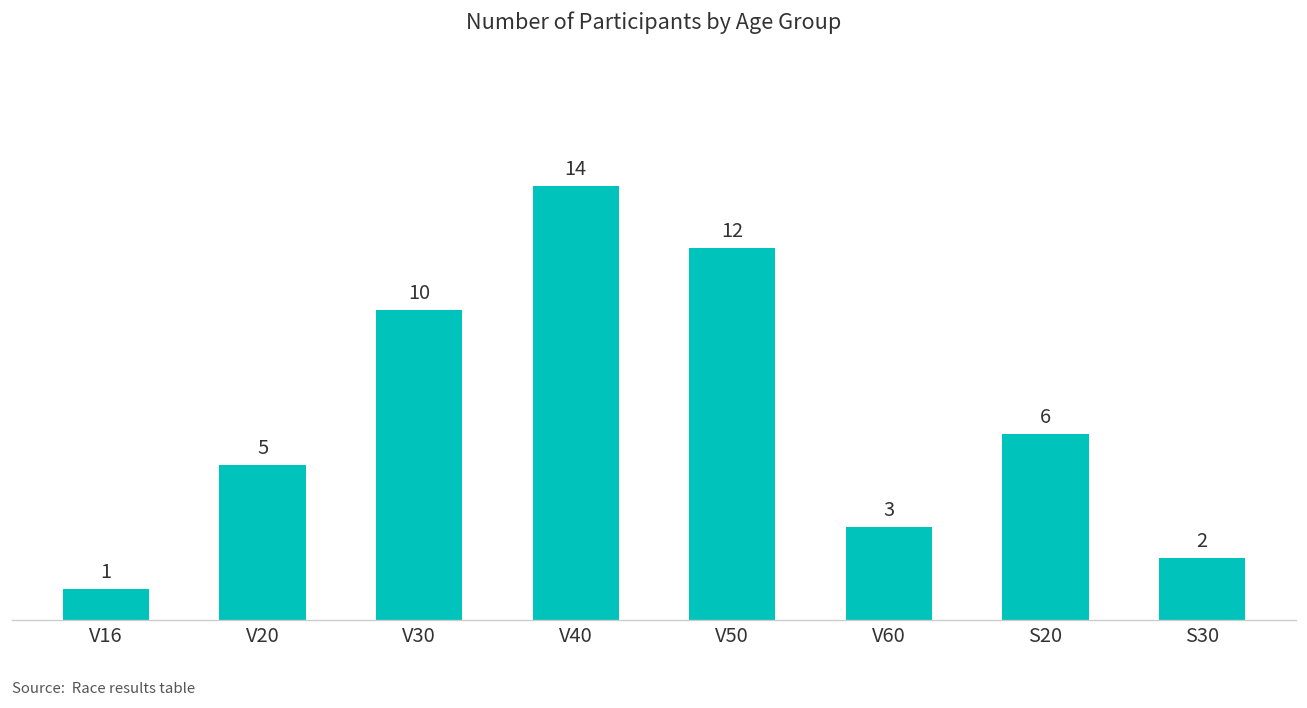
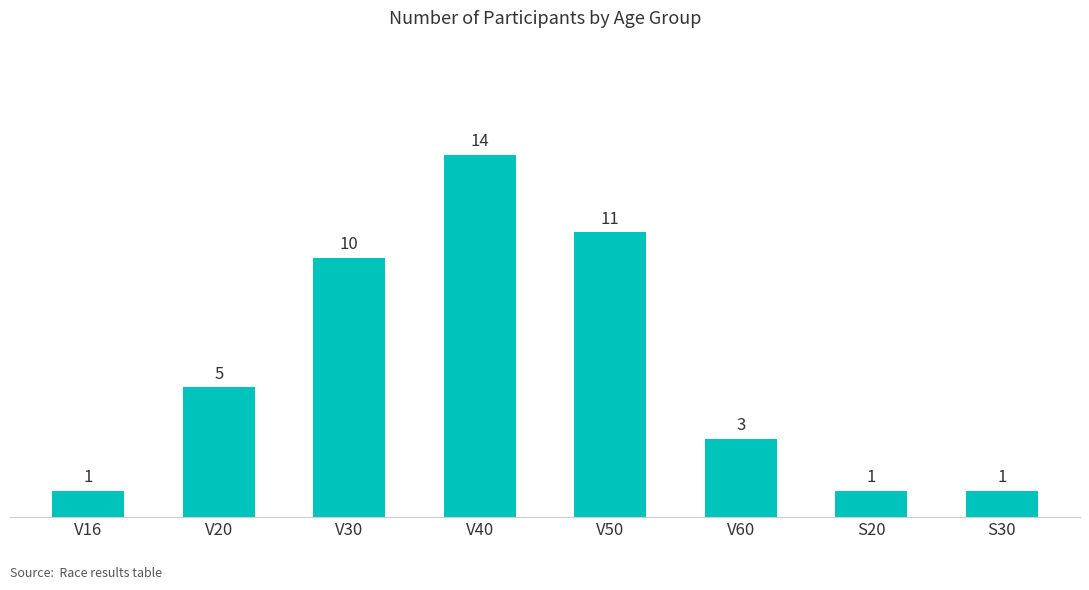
  {
    "V16": 1,
    "V20": 5,
    "V30": 10,
    "V40": 14,
-   "V50": 12,
+   "V50": 11,
    "V60": 3,
-   "S20": 6,
-   "S30": 2
+   "S20": 1,
+   "S30": 1
  }
